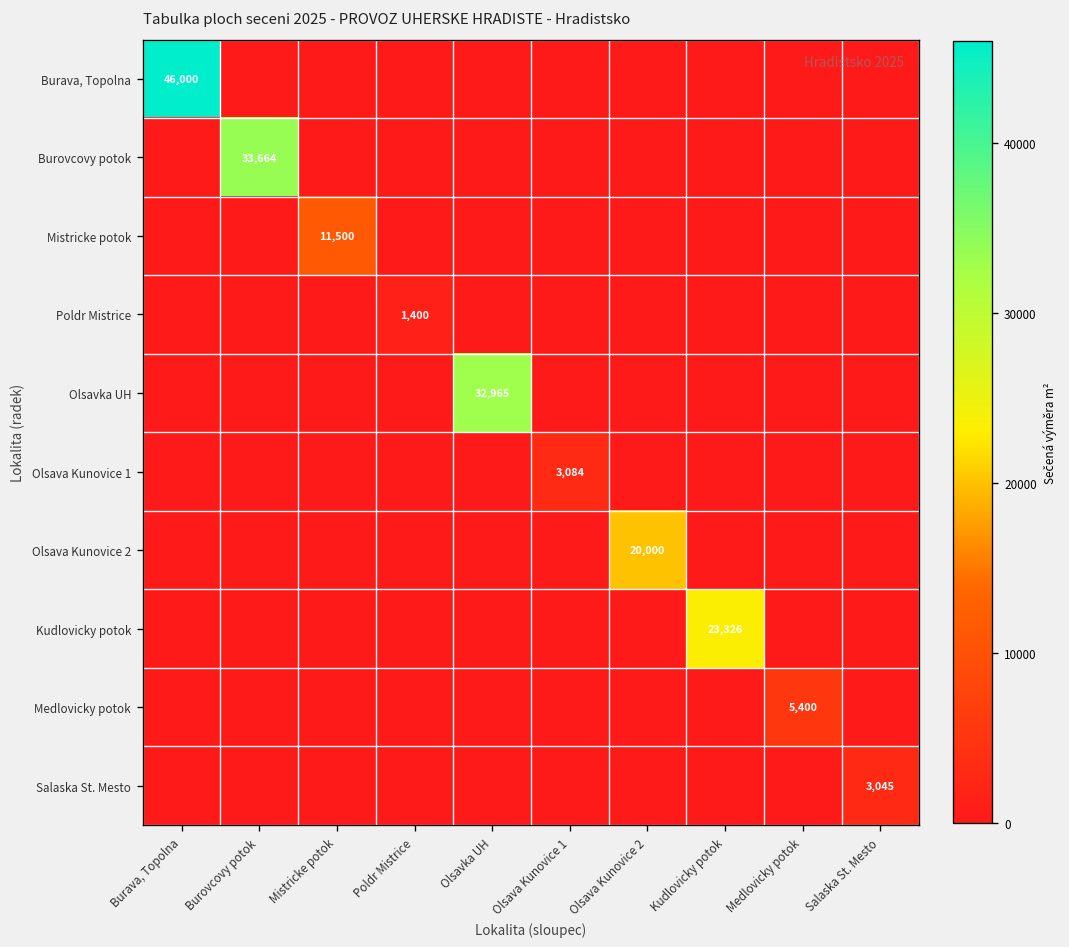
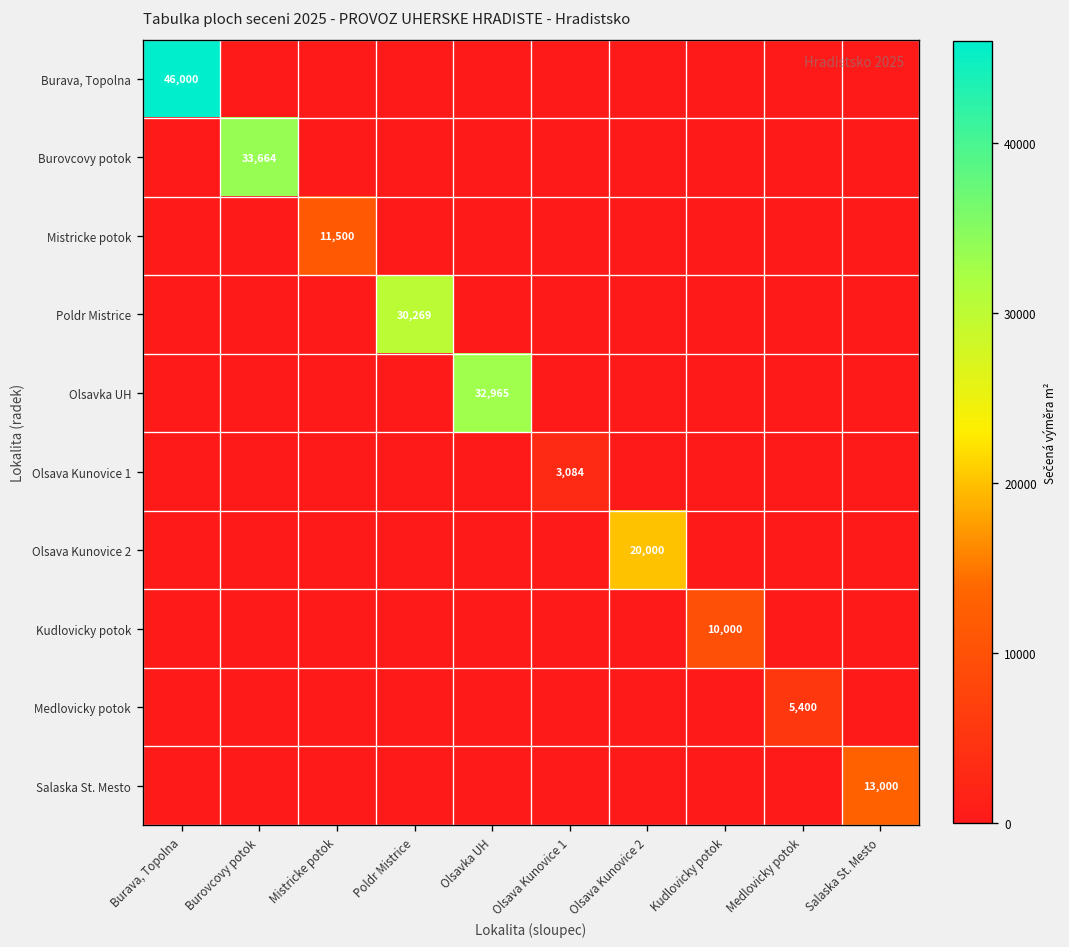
  {
    "Burava, Topolna": {
      "Burava, Topolna": "46,000",
      "Salaska St. Mesto": "2025"
    },
    "Burovcovy potok": {
      "Burovcovy potok": "33,664"
    },
    "Mistricke potok": {
      "Mistricke potok": "11,500"
    },
    "Poldr Mistrice": {
-     "Poldr Mistrice": "1,400"
+     "Poldr Mistrice": "30,269"
    },
    "Olsavka UH": {
      "Olsavka UH": "32,965"
    },
    "Olsava Kunovice 1": {
      "Olsava Kunovice 1": "3,084"
    },
    "Olsava Kunovice 2": {
      "Olsava Kunovice 2": "20,000"
    },
    "Kudlovicky potok": {
-     "Kudlovicky potok": "23,326"
+     "Kudlovicky potok": "10,000"
    },
    "Medlovicky potok": {
      "Medlovicky potok": "5,400"
    },
    "Salaska St. Mesto": {
-     "Salaska St. Mesto": "3,045"
+     "Salaska St. Mesto": "13,000"
    }
  }
